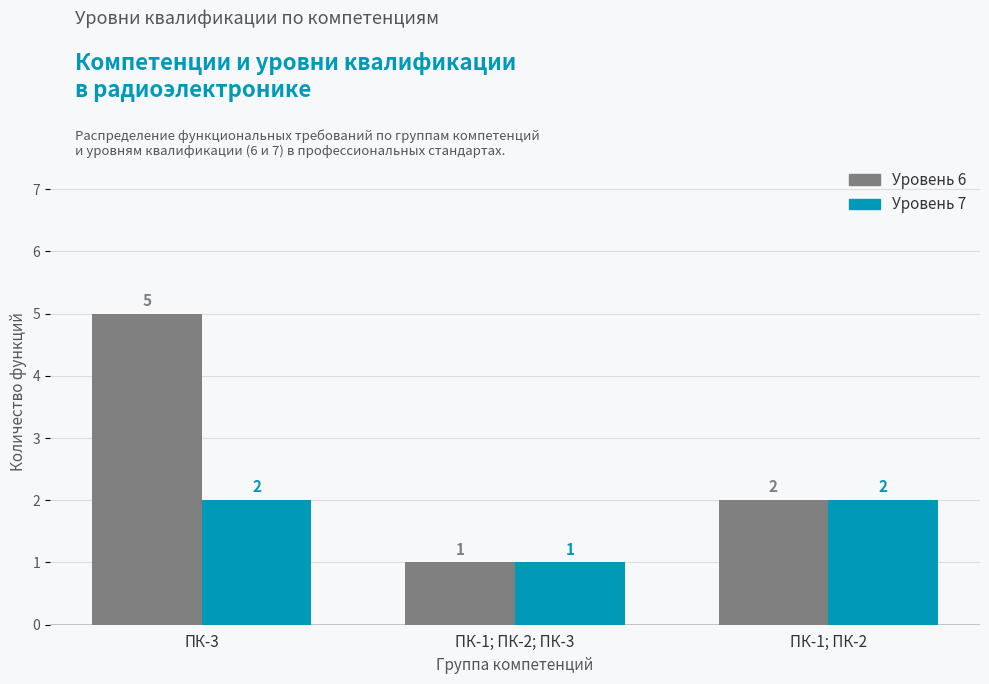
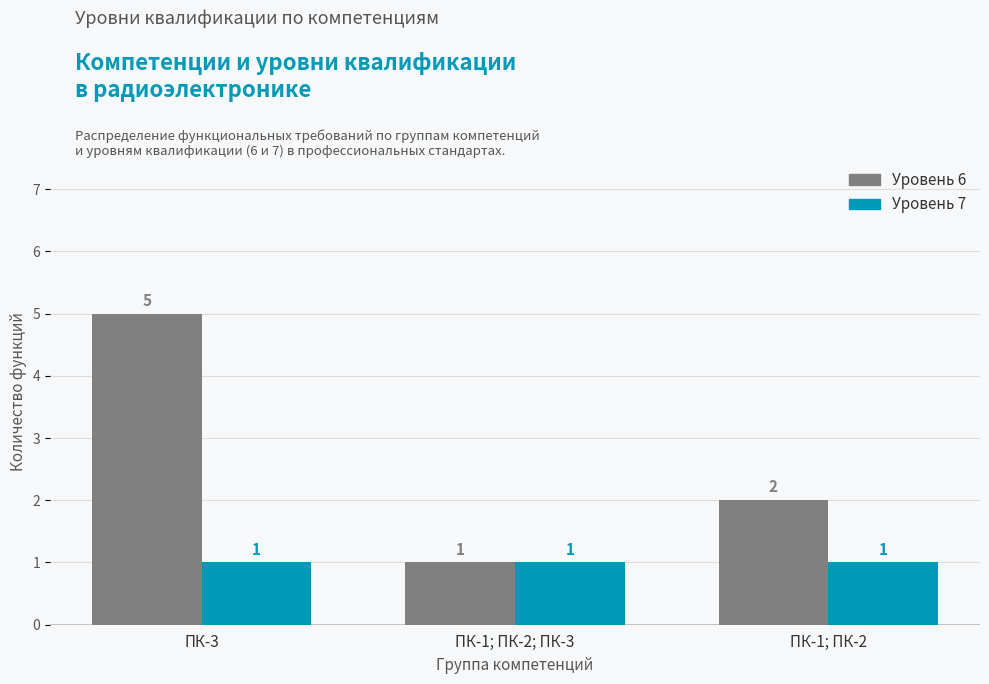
  {
    "Уровень 6": {
      "ПК-3": 5,
      "ПК-1; ПК-2; ПК-3": 1,
      "ПК-1; ПК-2": 2
    },
    "Уровень 7": {
-     "ПК-3": 2,
+     "ПК-3": 1,
      "ПК-1; ПК-2; ПК-3": 1,
-     "ПК-1; ПК-2": 2
+     "ПК-1; ПК-2": 1
    }
  }
